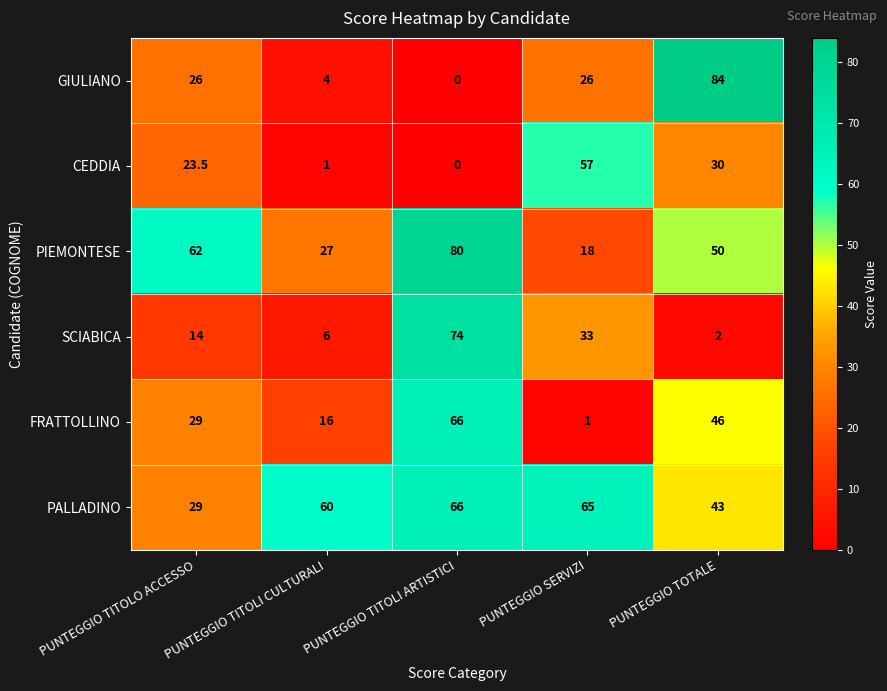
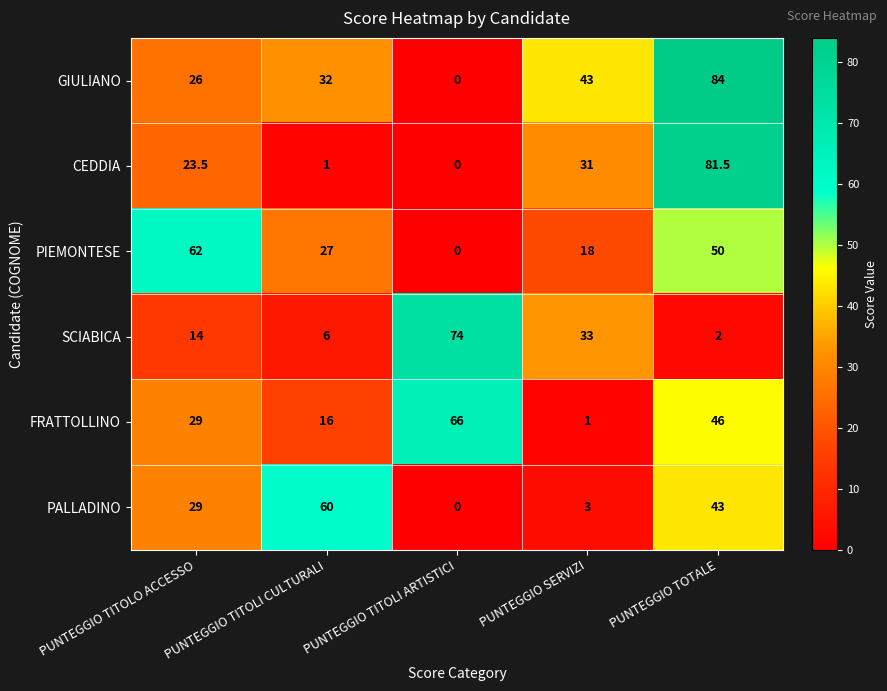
  {
    "GIULIANO": {
      "PUNTEGGIO TITOLO ACCESSO": 26,
-     "PUNTEGGIO TITOLI CULTURALI": 4,
+     "PUNTEGGIO TITOLI CULTURALI": 32,
      "PUNTEGGIO TITOLI ARTISTICI": 0,
-     "PUNTEGGIO SERVIZI": 26,
+     "PUNTEGGIO SERVIZI": 43,
      "PUNTEGGIO TOTALE": 84
    },
    "CEDDIA": {
      "PUNTEGGIO TITOLO ACCESSO": 23.5,
      "PUNTEGGIO TITOLI CULTURALI": 1,
      "PUNTEGGIO TITOLI ARTISTICI": 0,
-     "PUNTEGGIO SERVIZI": 57,
-     "PUNTEGGIO TOTALE": 30
+     "PUNTEGGIO SERVIZI": 31,
+     "PUNTEGGIO TOTALE": 81.5
    },
    "PIEMONTESE": {
      "PUNTEGGIO TITOLO ACCESSO": 62,
      "PUNTEGGIO TITOLI CULTURALI": 27,
-     "PUNTEGGIO TITOLI ARTISTICI": 80,
+     "PUNTEGGIO TITOLI ARTISTICI": 0,
      "PUNTEGGIO SERVIZI": 18,
      "PUNTEGGIO TOTALE": 50
    },
    "SCIABICA": {
      "PUNTEGGIO TITOLO ACCESSO": 14,
      "PUNTEGGIO TITOLI CULTURALI": 6,
      "PUNTEGGIO TITOLI ARTISTICI": 74,
      "PUNTEGGIO SERVIZI": 33,
      "PUNTEGGIO TOTALE": 2
    },
    "FRATTOLLINO": {
      "PUNTEGGIO TITOLO ACCESSO": 29,
      "PUNTEGGIO TITOLI CULTURALI": 16,
      "PUNTEGGIO TITOLI ARTISTICI": 66,
      "PUNTEGGIO SERVIZI": 1,
      "PUNTEGGIO TOTALE": 46
    },
    "PALLADINO": {
      "PUNTEGGIO TITOLO ACCESSO": 29,
      "PUNTEGGIO TITOLI CULTURALI": 60,
-     "PUNTEGGIO TITOLI ARTISTICI": 66,
-     "PUNTEGGIO SERVIZI": 65,
+     "PUNTEGGIO TITOLI ARTISTICI": 0,
+     "PUNTEGGIO SERVIZI": 3,
      "PUNTEGGIO TOTALE": 43
    }
  }
